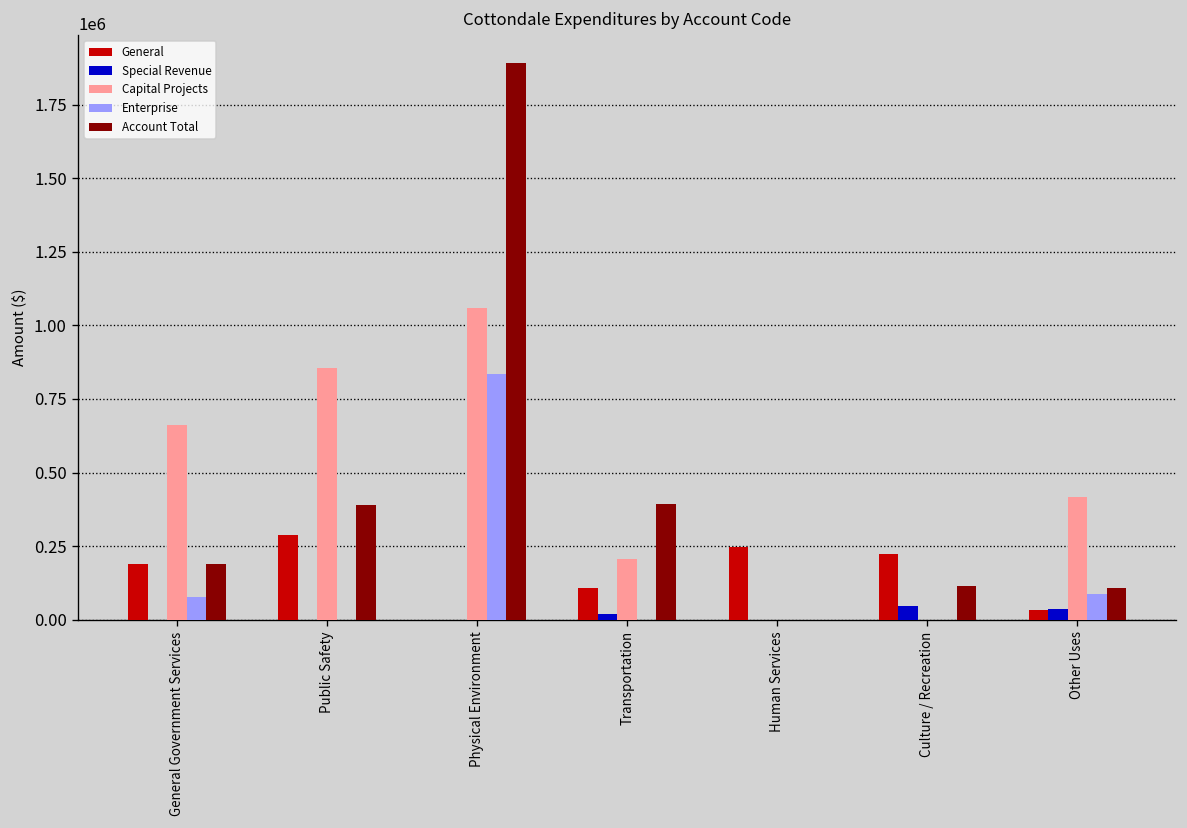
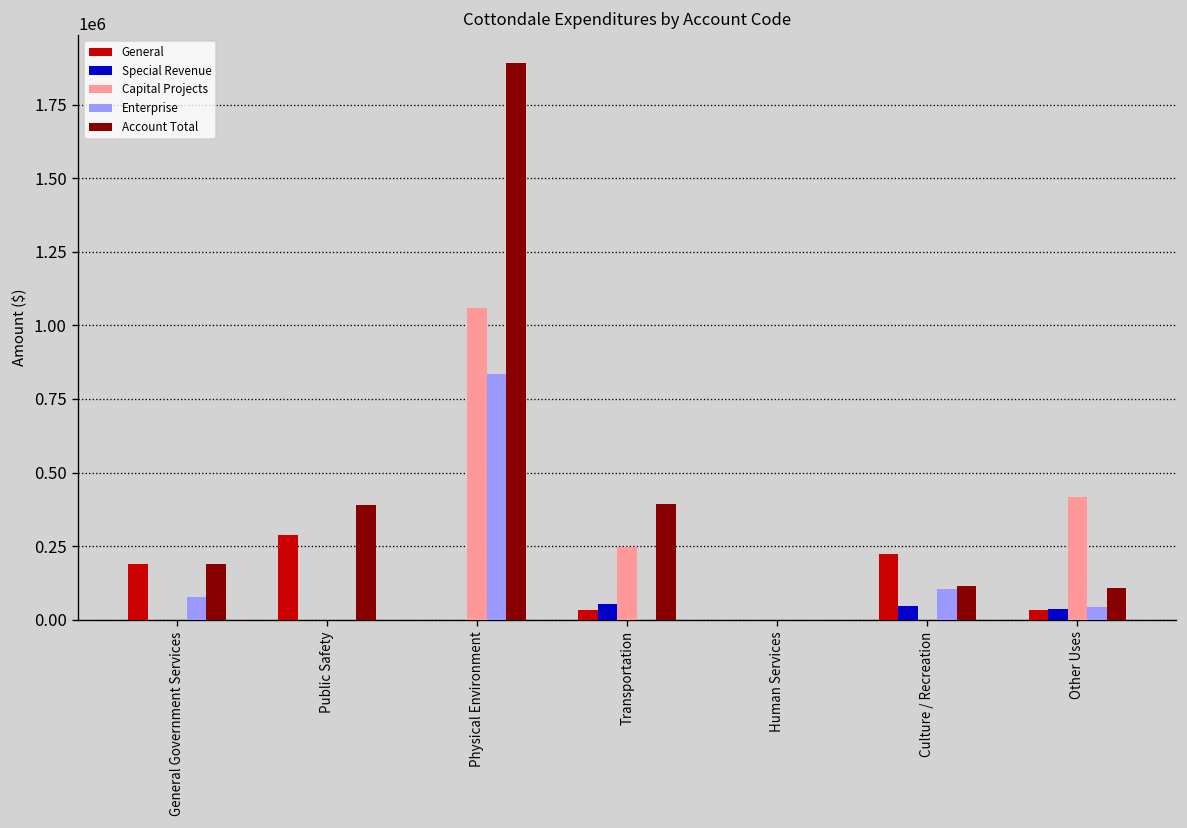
  {
    "General": {
      "General Government Services": 190000,
      "Public Safety": 290000,
      "Physical Environment": 0,
-     "Transportation": 110000,
-     "Human Services": 250000,
+     "Transportation": 30000,
+     "Human Services": 0,
      "Culture / Recreation": 220000,
      "Other Uses": 30000
    },
    "Special Revenue": {
      "General Government Services": 0,
      "Public Safety": 0,
      "Physical Environment": 0,
-     "Transportation": 20000,
+     "Transportation": 50000,
      "Human Services": 0,
      "Culture / Recreation": 40000,
      "Other Uses": 40000
    },
    "Capital Projects": {
-     "General Government Services": 660000,
-     "Public Safety": 860000,
+     "General Government Services": 0,
+     "Public Safety": 0,
      "Physical Environment": 1060000,
-     "Transportation": 210000,
+     "Transportation": 250000,
      "Human Services": 0,
      "Culture / Recreation": 0,
      "Other Uses": 420000
    },
    "Enterprise": {
      "General Government Services": 80000,
      "Public Safety": 0,
      "Physical Environment": 830000,
      "Transportation": 0,
      "Human Services": 0,
-     "Culture / Recreation": 0,
-     "Other Uses": 90000
+     "Culture / Recreation": 110000,
+     "Other Uses": 40000
    },
    "Account Total": {
      "General Government Services": 190000,
      "Public Safety": 390000,
      "Physical Environment": 1890000,
      "Transportation": 390000,
      "Culture / Recreation": 120000,
      "Other Uses": 110000
    }
  }
